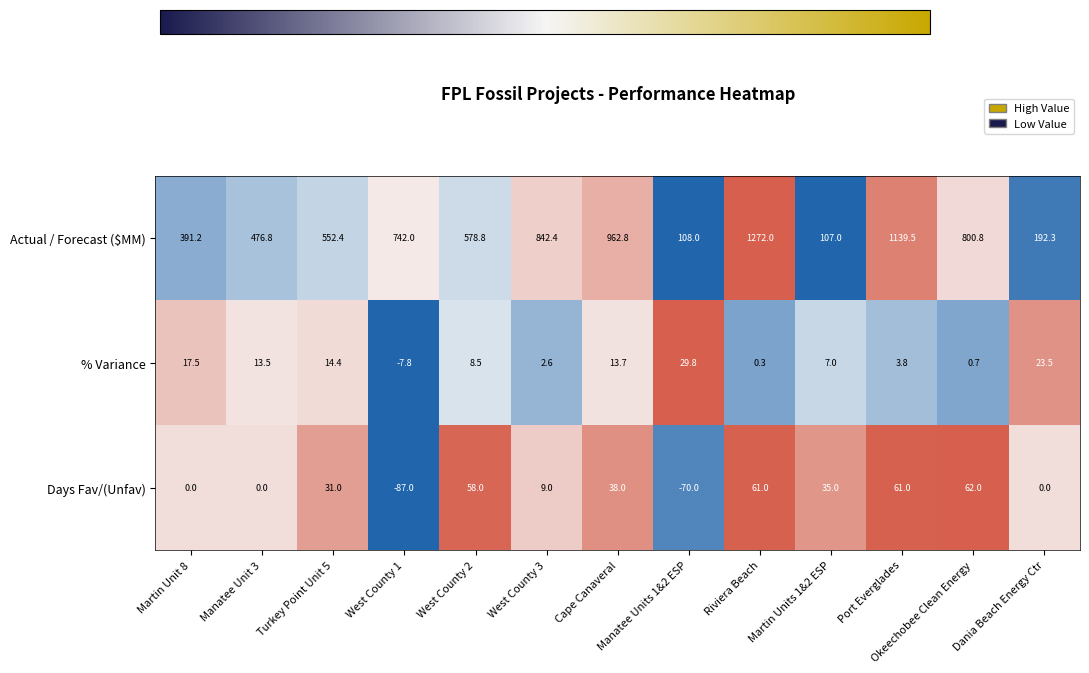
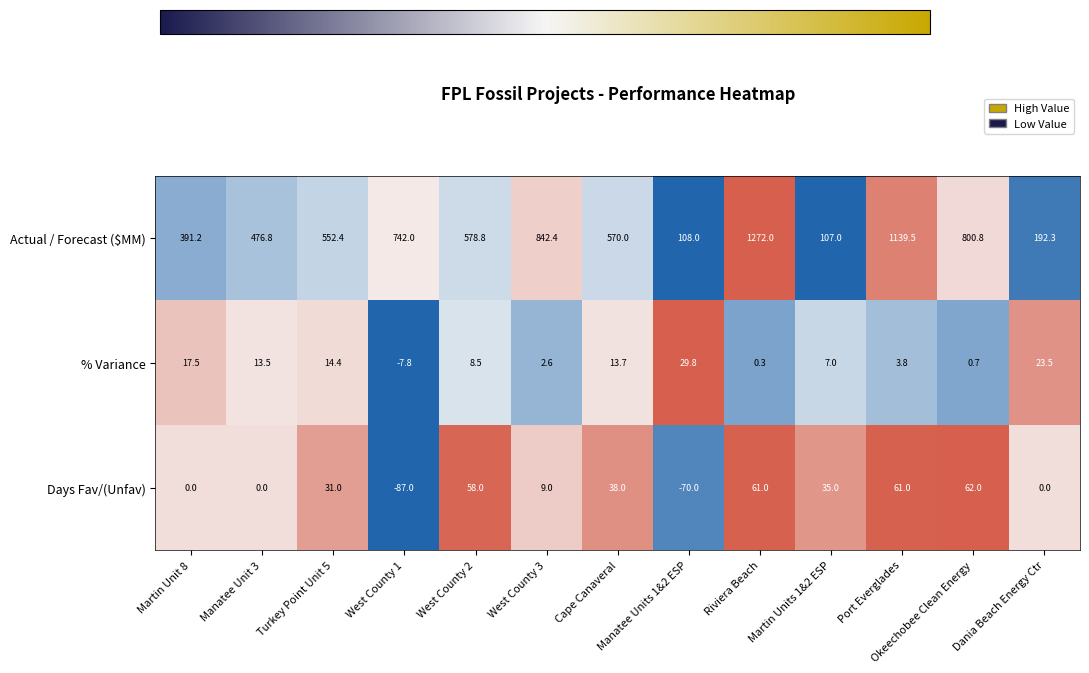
  {
    "Actual / Forecast ($MM)": {
      "Martin Unit 8": 391.2,
      "Manatee Unit 3": 476.8,
      "Turkey Point Unit 5": 552.4,
      "West County 1": 742.0,
      "West County 2": 578.8,
      "West County 3": 842.4,
-     "Cape Canaveral": 962.8,
+     "Cape Canaveral": 570.0,
      "Manatee Units 1&2 ESP": 108.0,
      "Riviera Beach": 1272.0,
      "Martin Units 1&2 ESP": 107.0,
      "Port Everglades": 1139.5,
      "Okeechobee Clean Energy": 800.8,
      "Dania Beach Energy Ctr": 192.3
    },
    "% Variance": {
      "Martin Unit 8": 17.5,
      "Manatee Unit 3": 13.5,
      "Turkey Point Unit 5": 14.4,
      "West County 1": -7.8,
      "West County 2": 8.5,
      "West County 3": 2.6,
      "Cape Canaveral": 13.7,
      "Manatee Units 1&2 ESP": 29.8,
      "Riviera Beach": 0.3,
      "Martin Units 1&2 ESP": 7.0,
      "Port Everglades": 3.8,
      "Okeechobee Clean Energy": 0.7,
      "Dania Beach Energy Ctr": 23.5
    },
    "Days Fav/(Unfav)": {
      "Martin Unit 8": 0.0,
      "Manatee Unit 3": 0.0,
      "Turkey Point Unit 5": 31.0,
      "West County 1": -87.0,
      "West County 2": 58.0,
      "West County 3": 9.0,
      "Cape Canaveral": 38.0,
      "Manatee Units 1&2 ESP": -70.0,
      "Riviera Beach": 61.0,
      "Martin Units 1&2 ESP": 35.0,
      "Port Everglades": 61.0,
      "Okeechobee Clean Energy": 62.0,
      "Dania Beach Energy Ctr": 0.0
    }
  }
